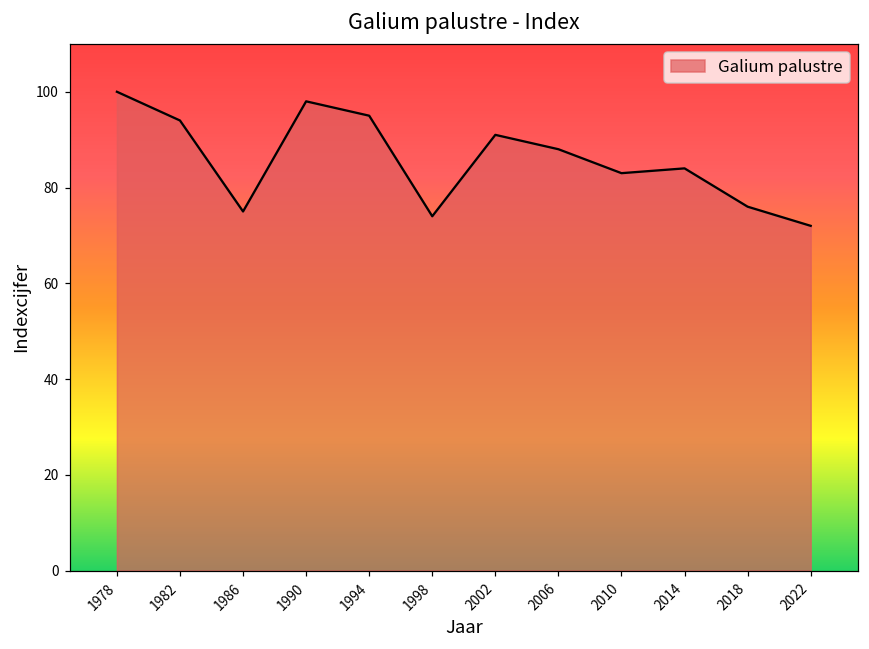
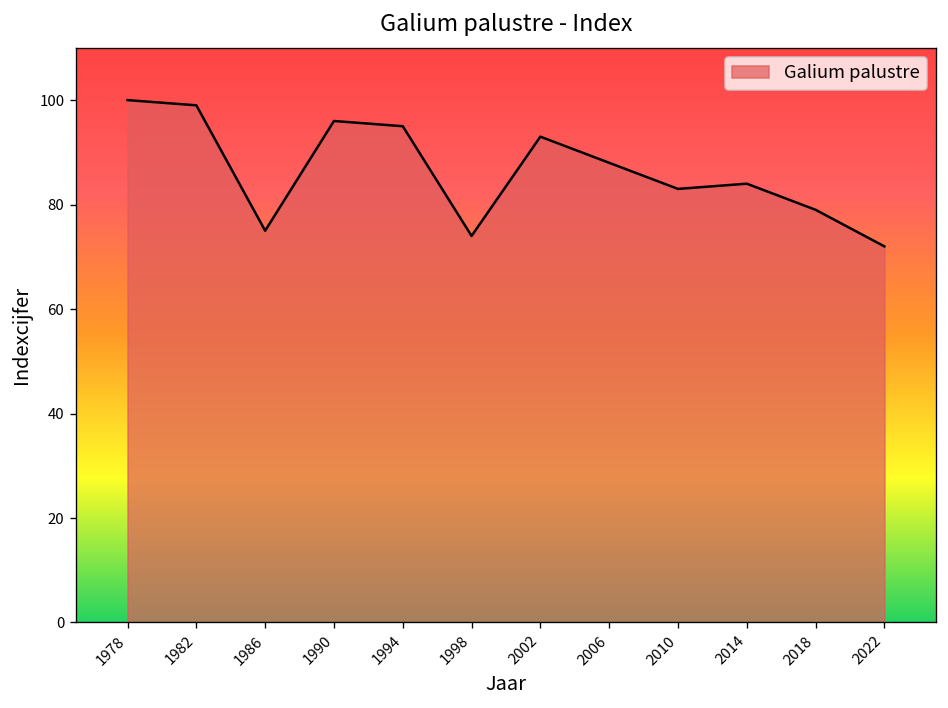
  {
    "1978": 100,
-   "1982": 94,
+   "1982": 99,
    "1986": 75,
-   "1990": 98,
+   "1990": 96,
    "1994": 95,
    "1998": 74,
-   "2002": 91,
+   "2002": 93,
    "2006": 88,
    "2010": 83,
    "2014": 84,
-   "2018": 76,
+   "2018": 79,
    "2022": 72
  }
